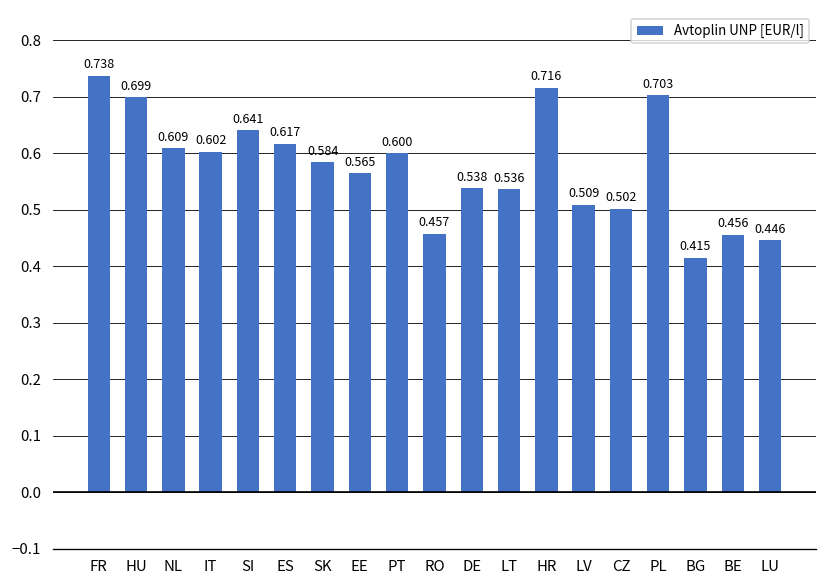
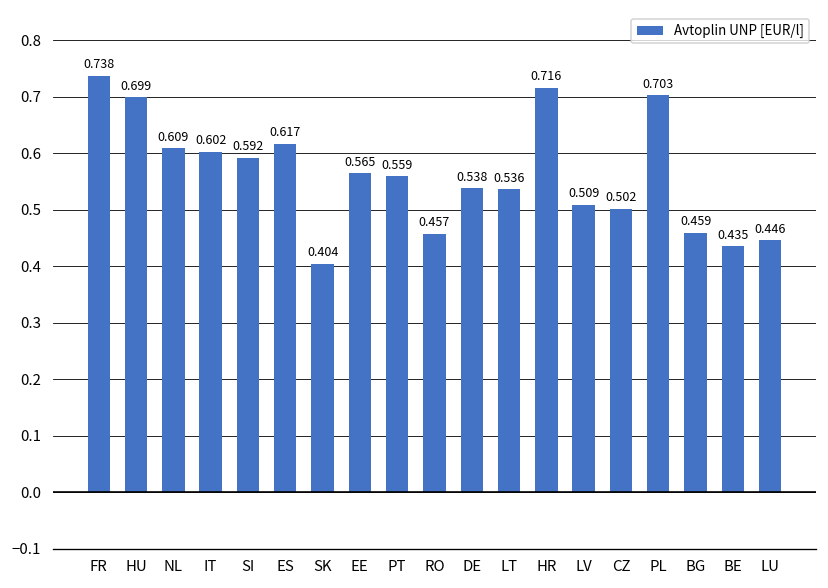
  {
    "FR": 0.738,
    "HU": 0.699,
    "NL": 0.609,
    "IT": 0.602,
-   "SI": 0.641,
+   "SI": 0.592,
    "ES": 0.617,
-   "SK": 0.584,
+   "SK": 0.404,
    "EE": 0.565,
-   "PT": 0.600,
+   "PT": 0.559,
    "RO": 0.457,
    "DE": 0.538,
    "LT": 0.536,
    "HR": 0.716,
    "LV": 0.509,
    "CZ": 0.502,
    "PL": 0.703,
-   "BG": 0.415,
-   "BE": 0.456,
+   "BG": 0.459,
+   "BE": 0.435,
    "LU": 0.446
  }
